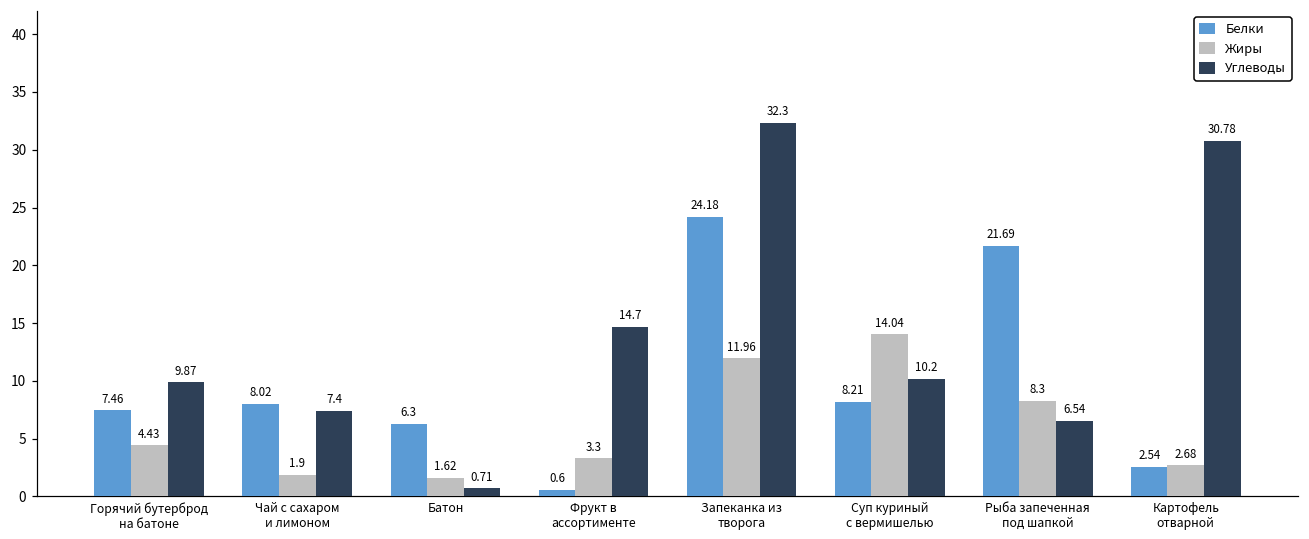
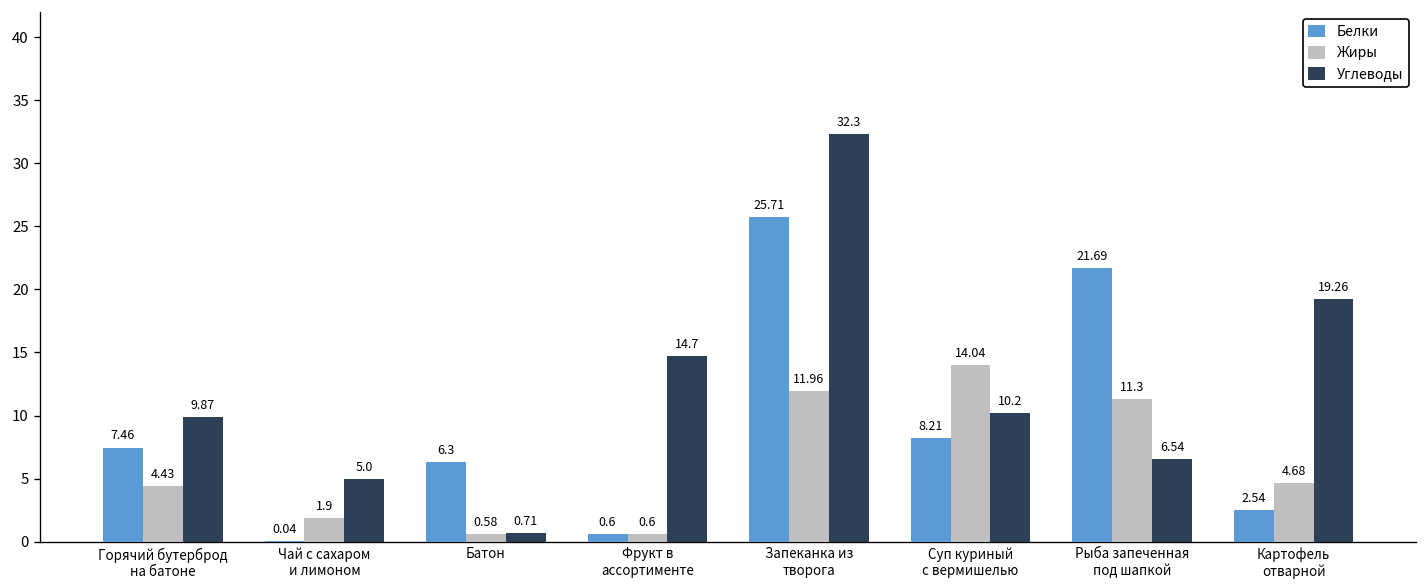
  {
    "Белки": {
      "Горячий бутерброд на батоне": 7.46,
-     "Чай с сахаром и лимоном": 8.02,
+     "Чай с сахаром и лимоном": 0.04,
      "Батон": 6.3,
      "Фрукт в ассортименте": 0.6,
-     "Запеканка из творога": 24.18,
+     "Запеканка из творога": 25.71,
      "Суп куриный с вермишелью": 8.21,
      "Рыба запеченная под шапкой": 21.69,
      "Картофель отварной": 2.54
    },
    "Жиры": {
      "Горячий бутерброд на батоне": 4.43,
      "Чай с сахаром и лимоном": 1.9,
-     "Батон": 1.62,
-     "Фрукт в ассортименте": 3.3,
+     "Батон": 0.58,
+     "Фрукт в ассортименте": 0.6,
      "Запеканка из творога": 11.96,
      "Суп куриный с вермишелью": 14.04,
-     "Рыба запеченная под шапкой": 8.3,
-     "Картофель отварной": 2.68
+     "Рыба запеченная под шапкой": 11.3,
+     "Картофель отварной": 4.68
    },
    "Углеводы": {
      "Горячий бутерброд на батоне": 9.87,
-     "Чай с сахаром и лимоном": 7.4,
+     "Чай с сахаром и лимоном": 5.0,
      "Батон": 0.71,
      "Фрукт в ассортименте": 14.7,
      "Запеканка из творога": 32.3,
      "Суп куриный с вермишелью": 10.2,
      "Рыба запеченная под шапкой": 6.54,
-     "Картофель отварной": 30.78
+     "Картофель отварной": 19.26
    }
  }
